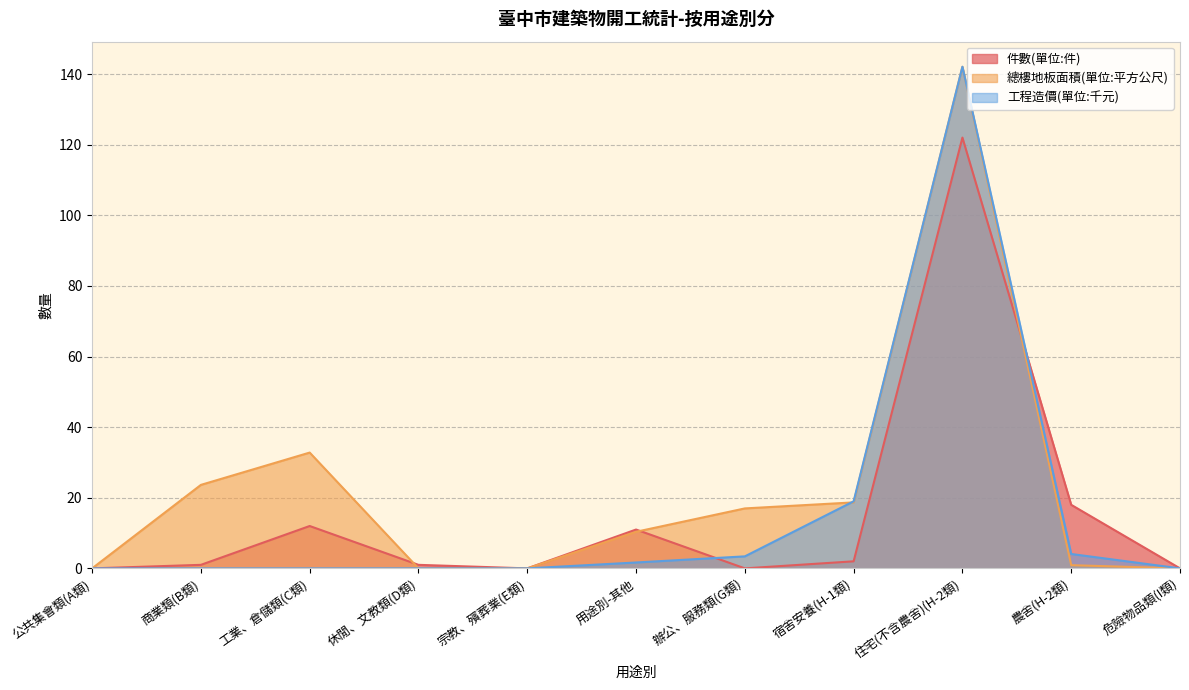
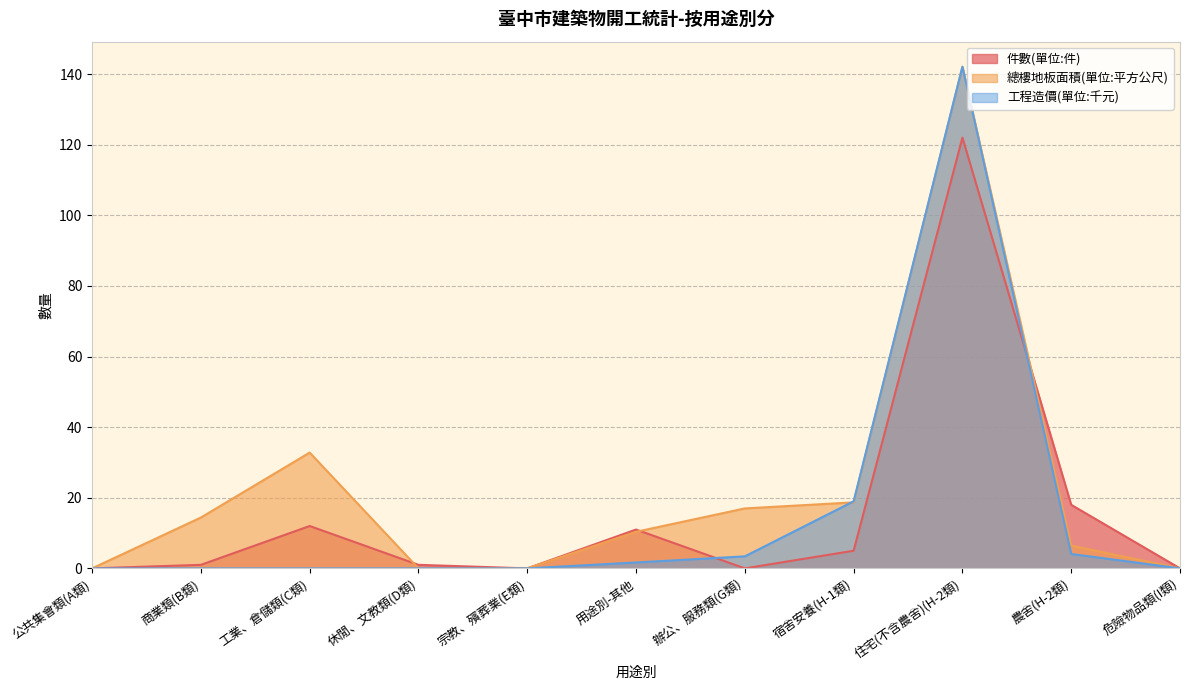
  {
    "件數(單位:件)": {
      "商業類(B類)": 1,
      "工業、倉儲類(C類)": 12,
      "休閒、文教類(D類)": 1,
      "辦公、服務類(G類)": 0,
-     "宿舍安養(H-1類)": 2,
+     "宿舍安養(H-1類)": 5,
      "住宅(不含農舍)(H-2類)": 122,
      "農舍(H-2類)": 18
    },
    "總樓地板面積(單位:平方公尺)": {
-     "商業類(B類)": 24,
+     "商業類(B類)": 14,
      "工業、倉儲類(C類)": 33,
      "辦公、服務類(G類)": 17,
-     "農舍(H-2類)": 1
+     "農舍(H-2類)": 6
    },
    "工程造價(單位:千元)": {
      "商業類(B類)": 0,
      "工業、倉儲類(C類)": 0,
      "用途別-其他": 2,
      "辦公、服務類(G類)": 3,
      "農舍(H-2類)": 4
    }
  }
